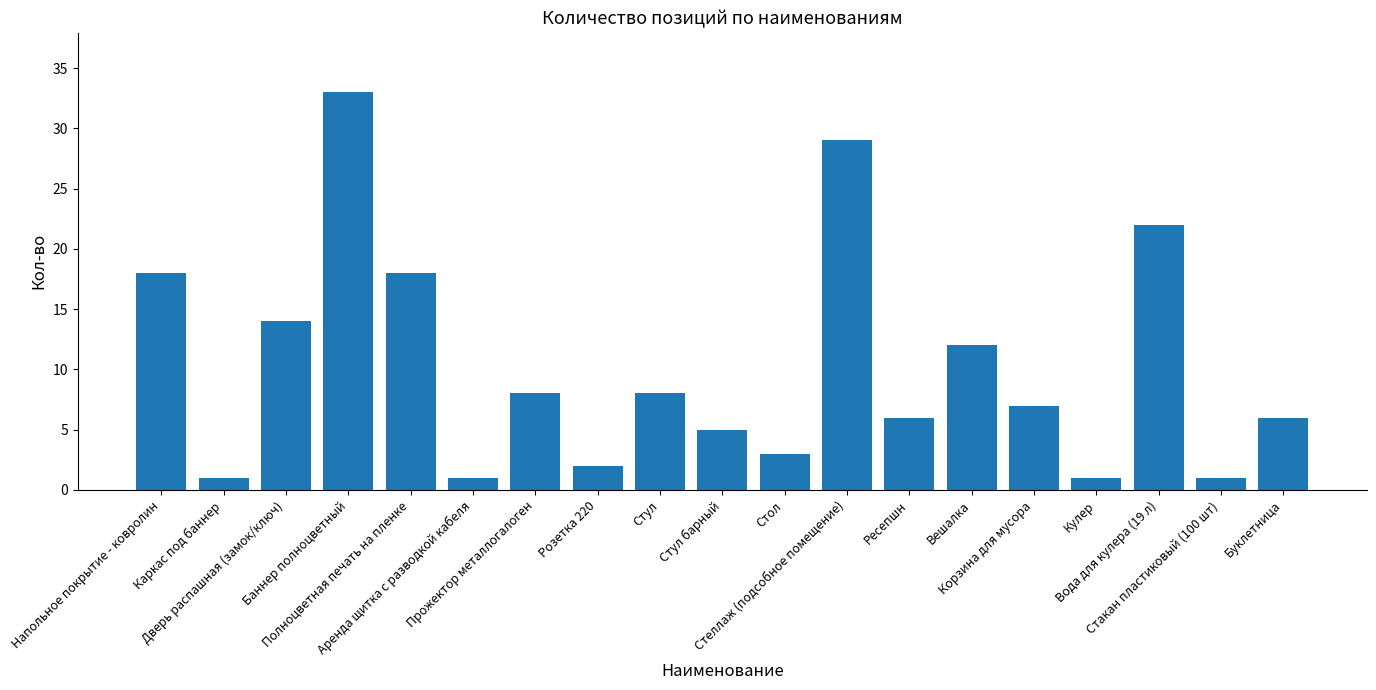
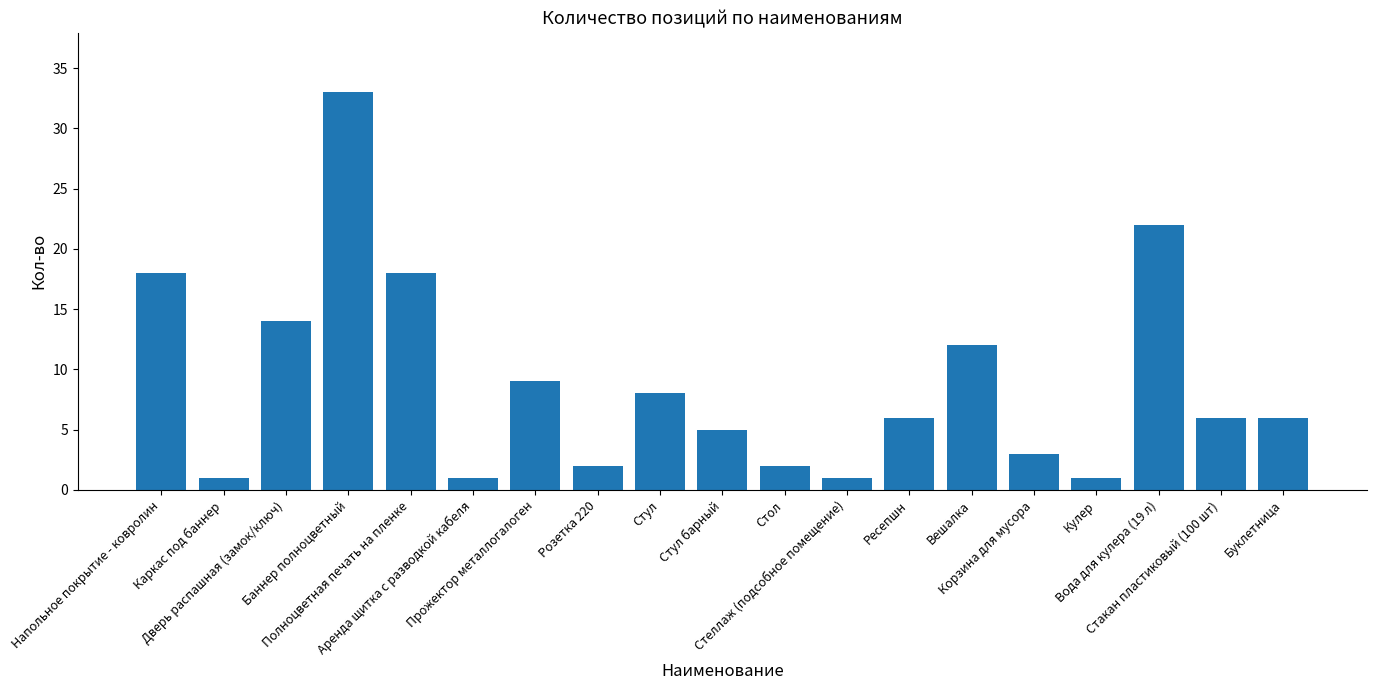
  {
    "Напольное покрытие - ковролин": 18,
    "Каркас под баннер": 1,
    "Дверь распашная (замок/ключ)": 14,
    "Баннер полноцветный": 33,
    "Полноцветная печать на пленке": 18,
    "Аренда щитка с разводкой кабеля": 1,
-   "Прожектор металлогалоген": 8,
+   "Прожектор металлогалоген": 9,
    "Розетка 220": 2,
    "Стул": 8,
    "Стул барный": 5,
-   "Стол": 3,
-   "Стеллаж (подсобное помещение)": 29,
+   "Стол": 2,
+   "Стеллаж (подсобное помещение)": 1,
    "Ресепшн": 6,
    "Вешалка": 12,
-   "Корзина для мусора": 7,
+   "Корзина для мусора": 3,
    "Кулер": 1,
    "Вода для кулера (19 л)": 22,
-   "Стакан пластиковый (100 шт)": 1,
+   "Стакан пластиковый (100 шт)": 6,
    "Буклетница": 6
  }
